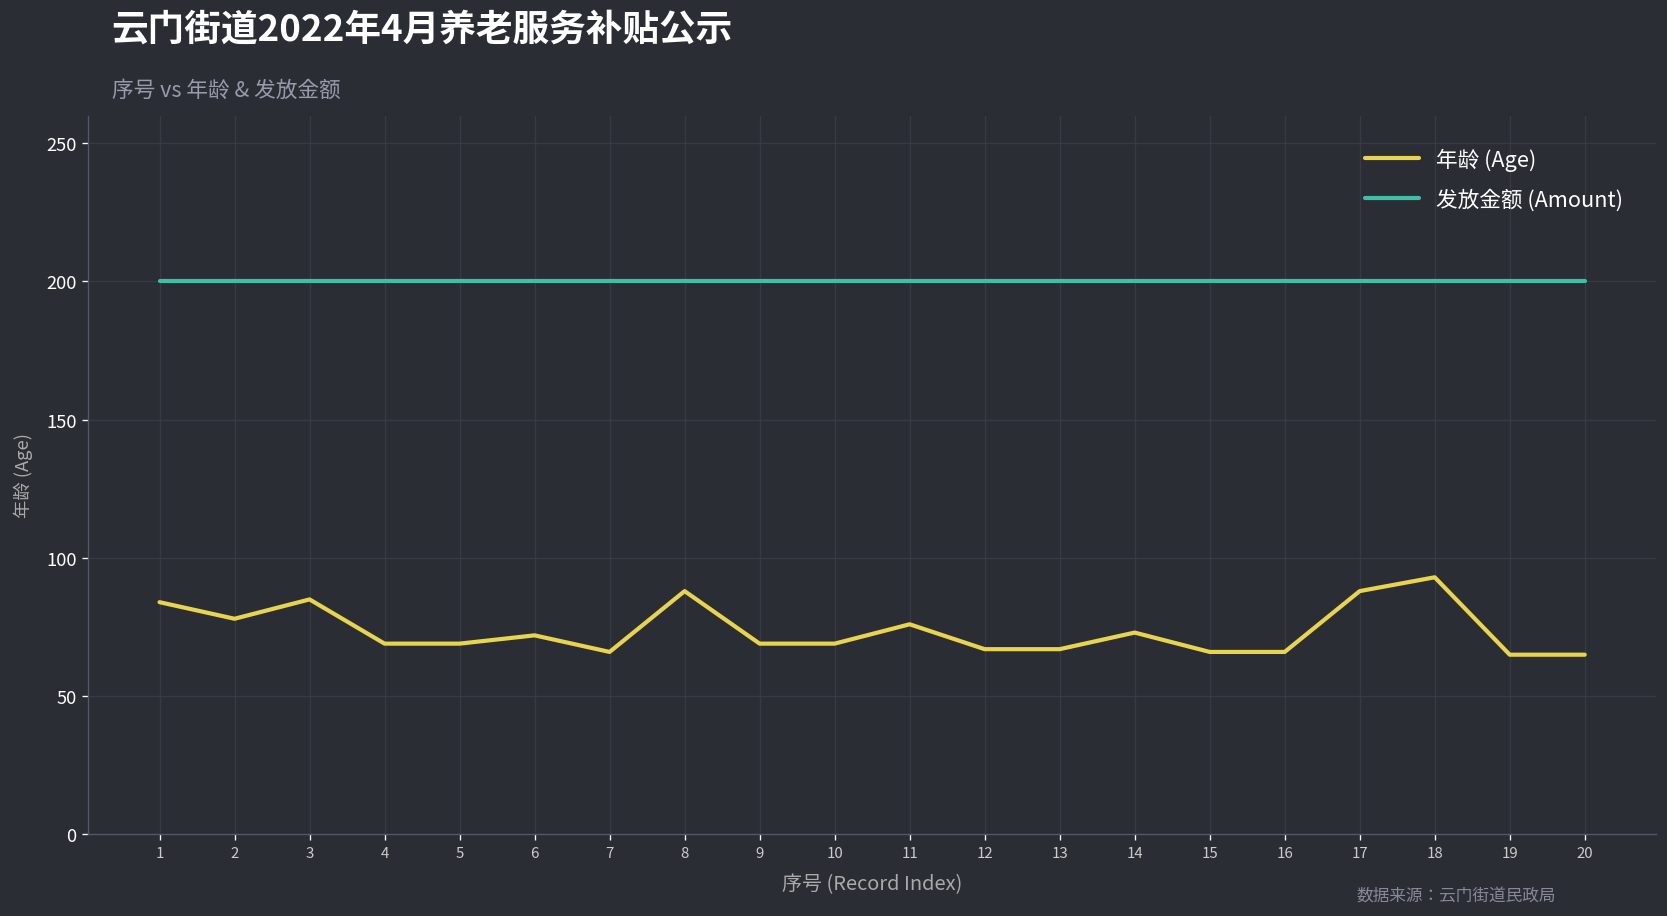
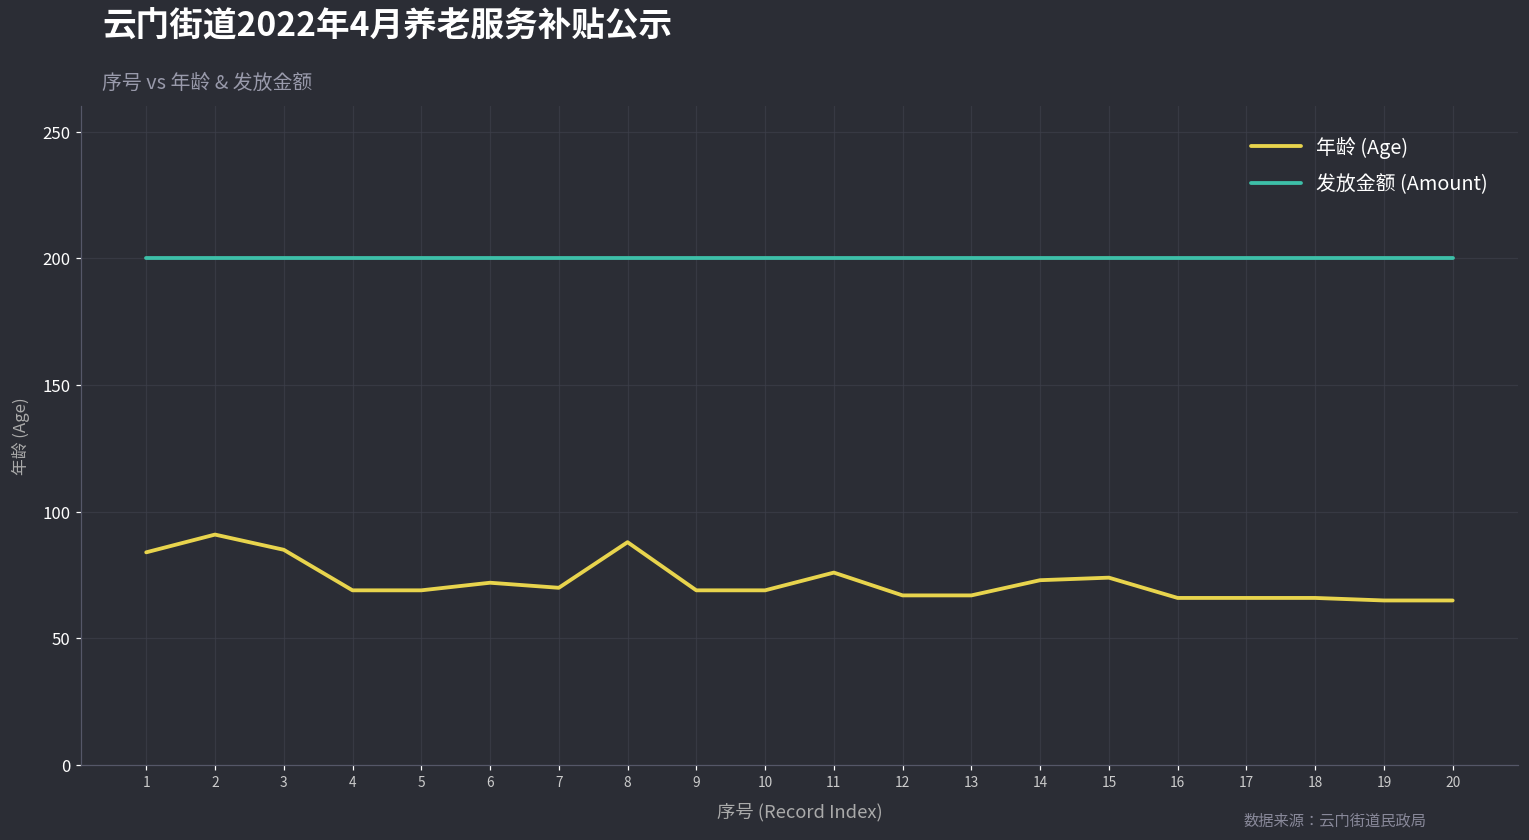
  {
    "年龄 (Age)": {
      "1": 84,
-     "2": 78,
+     "2": 91,
      "3": 85,
      "4": 69,
      "5": 69,
      "6": 72,
-     "7": 66,
+     "7": 70,
      "8": 88,
      "9": 69,
      "10": 69,
      "11": 76,
      "12": 67,
      "13": 67,
      "14": 73,
-     "15": 66,
+     "15": 74,
      "16": 66,
-     "17": 88,
-     "18": 93,
+     "17": 66,
+     "18": 66,
      "19": 65,
      "20": 65
    },
    "发放金额 (Amount)": {
      "1": 200,
      "2": 200,
      "3": 200,
      "4": 200,
      "5": 200,
      "6": 200,
      "7": 200,
      "8": 200,
      "9": 200,
      "10": 200,
      "11": 200,
      "12": 200,
      "13": 200,
      "14": 200,
      "15": 200,
      "16": 200,
      "17": 200,
      "18": 200,
      "19": 200,
      "20": 200
    }
  }
